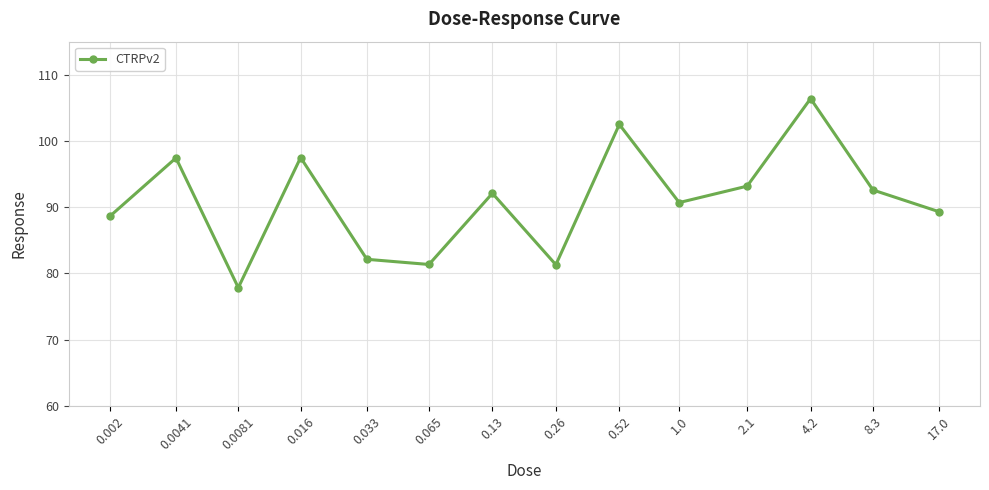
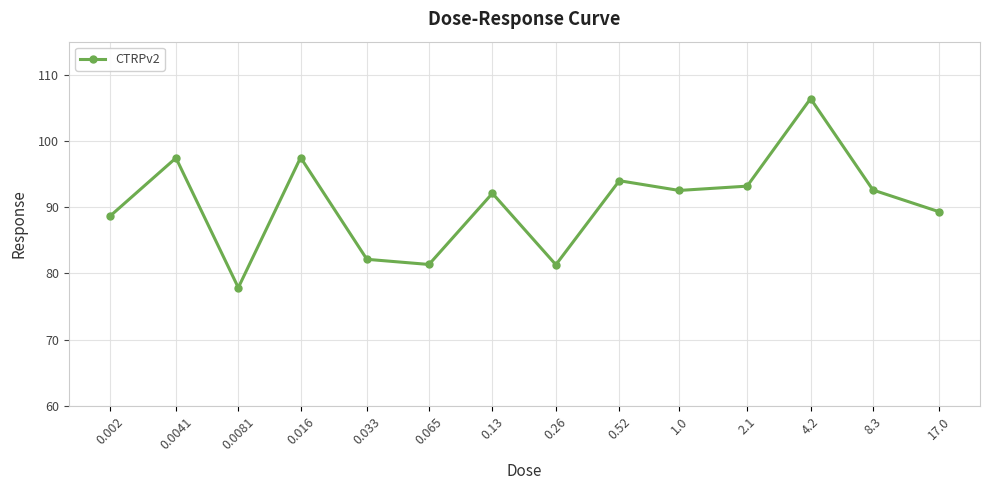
  {
    "0.002": 89,
    "0.0041": 97,
    "0.0081": 78,
    "0.016": 98,
    "0.033": 82,
    "0.065": 81,
    "0.13": 92,
    "0.26": 81,
-   "0.52": 103,
-   "1.0": 91,
+   "0.52": 94,
+   "1.0": 93,
    "2.1": 93,
    "4.2": 106,
    "8.3": 93,
    "17.0": 89
  }
